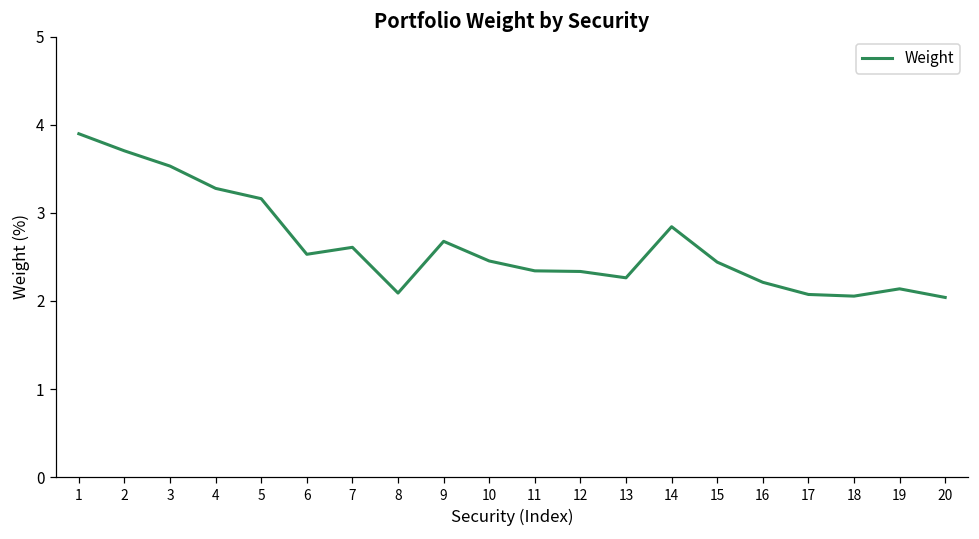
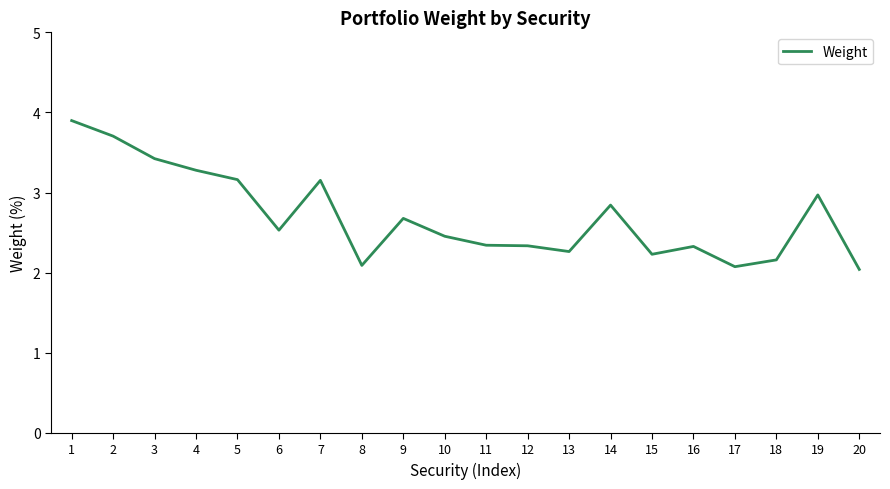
  {
    "1": 3.9,
    "2": 3.7,
-   "3": 3.5,
+   "3": 3.4,
    "4": 3.3,
    "5": 3.2,
    "6": 2.5,
-   "7": 2.6,
+   "7": 3.2,
    "8": 2.1,
    "9": 2.7,
    "10": 2.5,
    "11": 2.3,
    "12": 2.3,
    "13": 2.3,
    "14": 2.8,
-   "15": 2.4,
-   "16": 2.2,
+   "15": 2.2,
+   "16": 2.3,
    "17": 2.1,
-   "18": 2.1,
-   "19": 2.1,
+   "18": 2.2,
+   "19": 3.0,
    "20": 2.0
  }
